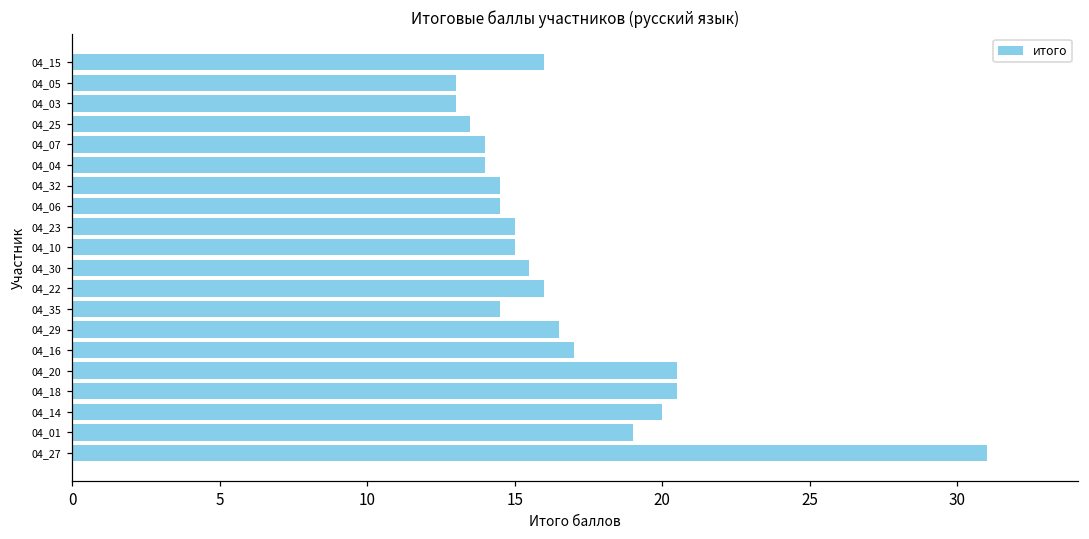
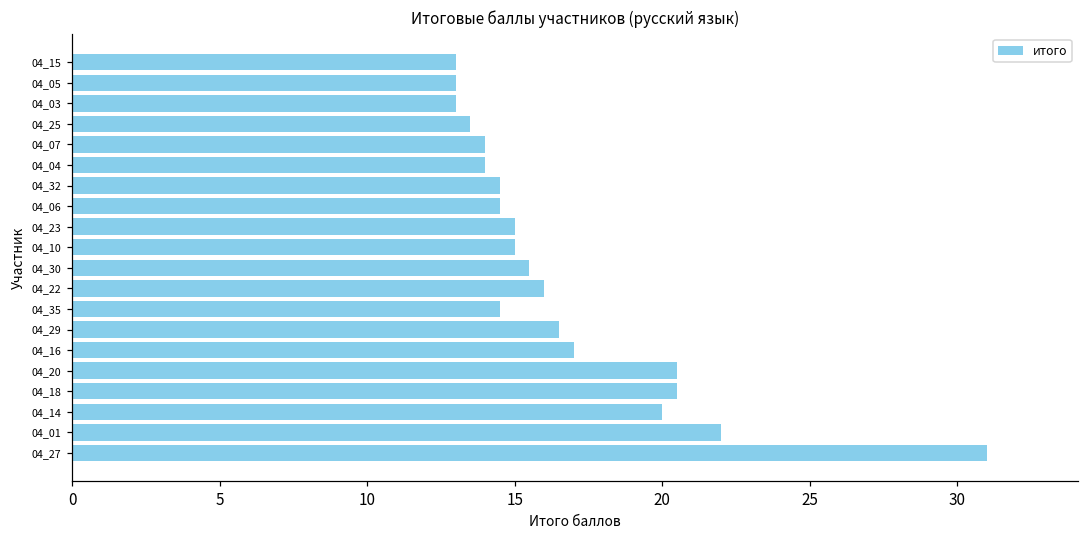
  {
-   "04_15": 16,
+   "04_15": 13,
    "04_05": 13,
    "04_03": 13,
    "04_25": 13.5,
    "04_07": 14,
    "04_04": 14,
    "04_32": 14.5,
    "04_06": 14.5,
    "04_23": 15,
    "04_10": 15,
    "04_30": 15.5,
    "04_22": 16,
    "04_35": 14.5,
    "04_29": 16.5,
    "04_16": 17,
    "04_20": 20.5,
    "04_18": 20.5,
    "04_14": 20,
-   "04_01": 19,
+   "04_01": 22,
    "04_27": 31
  }
